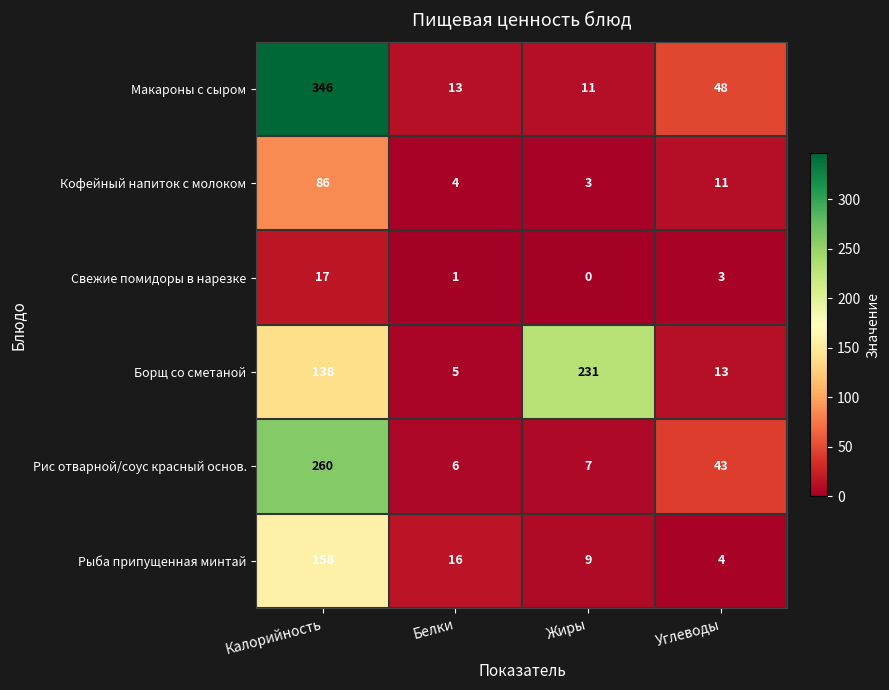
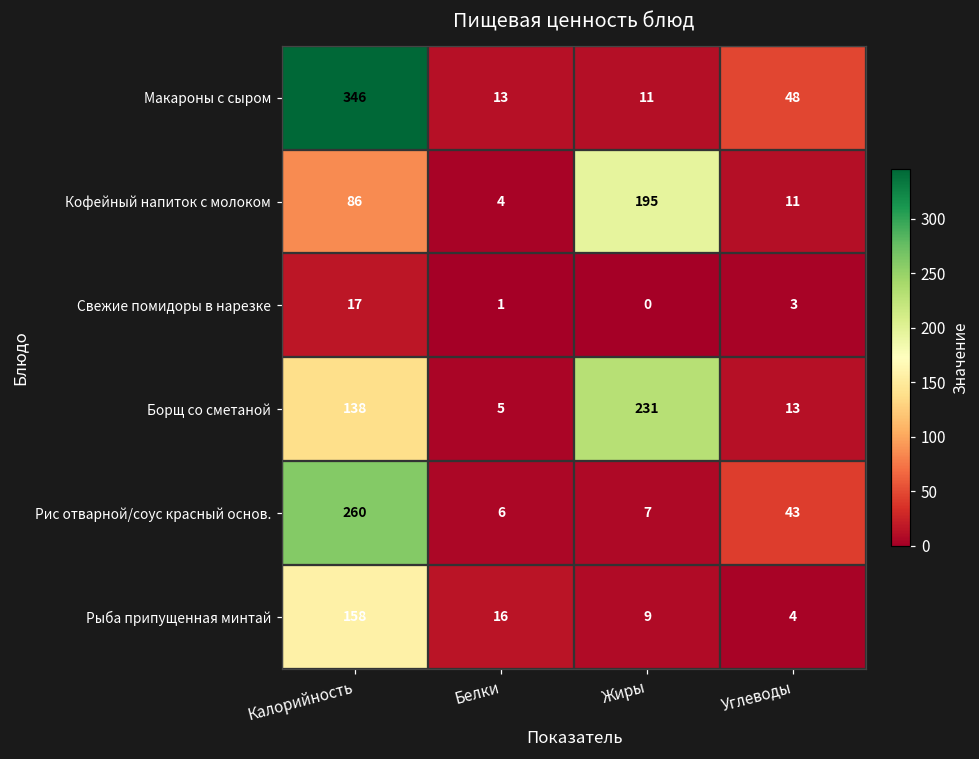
  {
    "Макароны с сыром": {
      "Калорийность": 346,
      "Белки": 13,
      "Жиры": 11,
      "Углеводы": 48
    },
    "Кофейный напиток с молоком": {
      "Калорийность": 86,
      "Белки": 4,
-     "Жиры": 3,
+     "Жиры": 195,
      "Углеводы": 11
    },
    "Свежие помидоры в нарезке": {
      "Калорийность": 17,
      "Белки": 1,
      "Жиры": 0,
      "Углеводы": 3
    },
    "Борщ со сметаной": {
      "Калорийность": 138,
      "Белки": 5,
      "Жиры": 231,
      "Углеводы": 13
    },
    "Рис отварной/соус красный основ.": {
      "Калорийность": 260,
      "Белки": 6,
      "Жиры": 7,
      "Углеводы": 43
    },
    "Рыба припущенная минтай": {
      "Калорийность": 158,
      "Белки": 16,
      "Жиры": 9,
      "Углеводы": 4
    }
  }
